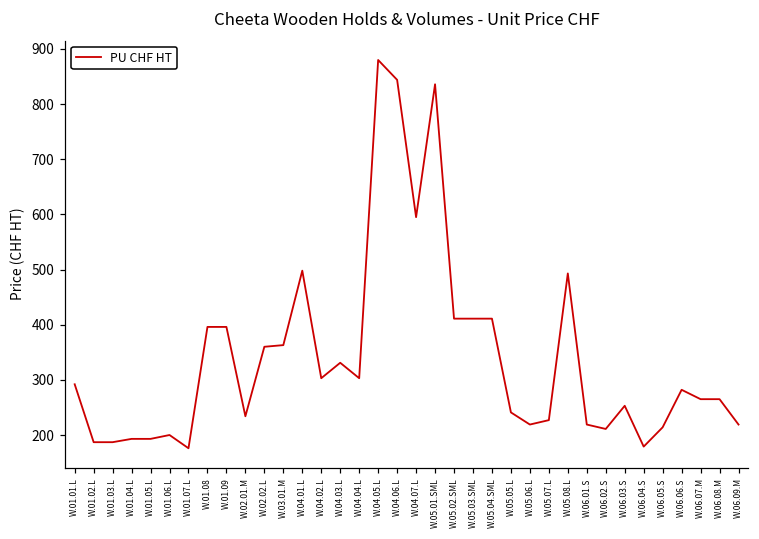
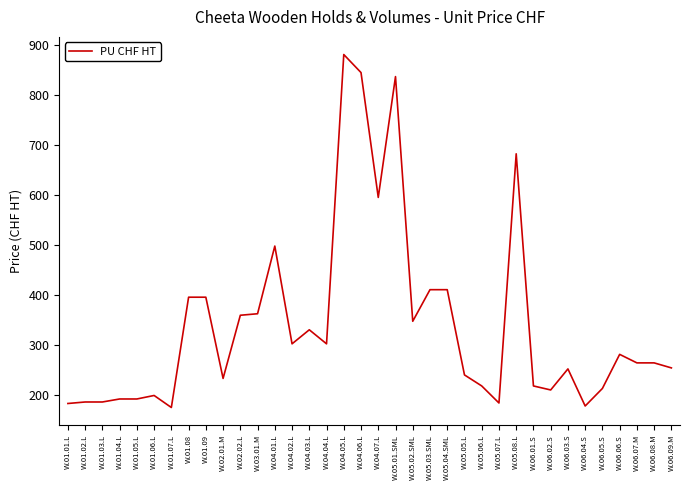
  {
-   "W.01.01.L": 290,
+   "W.01.01.L": 180,
    "W.01.02.L": 190,
    "W.01.03.L": 190,
    "W.01.04.L": 190,
    "W.01.05.L": 190,
    "W.01.06.L": 200,
    "W.01.07.L": 180,
    "W.01.08": 400,
    "W.01.09": 400,
    "W.02.01.M": 230,
    "W.02.02.L": 360,
    "W.03.01.M": 360,
    "W.04.01.L": 500,
    "W.04.02.L": 300,
    "W.04.03.L": 330,
    "W.04.04.L": 300,
    "W.04.05.L": 880,
    "W.04.06.L": 840,
    "W.04.07.L": 600,
    "W.05.01.SML": 840,
-   "W.05.02.SML": 410,
+   "W.05.02.SML": 350,
    "W.05.03.SML": 410,
    "W.05.04.SML": 410,
    "W.05.05.L": 240,
    "W.05.06.L": 220,
-   "W.05.07.L": 230,
-   "W.05.08.L": 490,
+   "W.05.07.L": 190,
+   "W.05.08.L": 680,
    "W.06.01.S": 220,
    "W.06.02.S": 210,
    "W.06.03.S": 250,
    "W.06.04.S": 180,
    "W.06.05.S": 210,
    "W.06.06.S": 280,
    "W.06.07.M": 270,
    "W.06.08.M": 270,
-   "W.06.09.M": 220
+   "W.06.09.M": 260
  }
